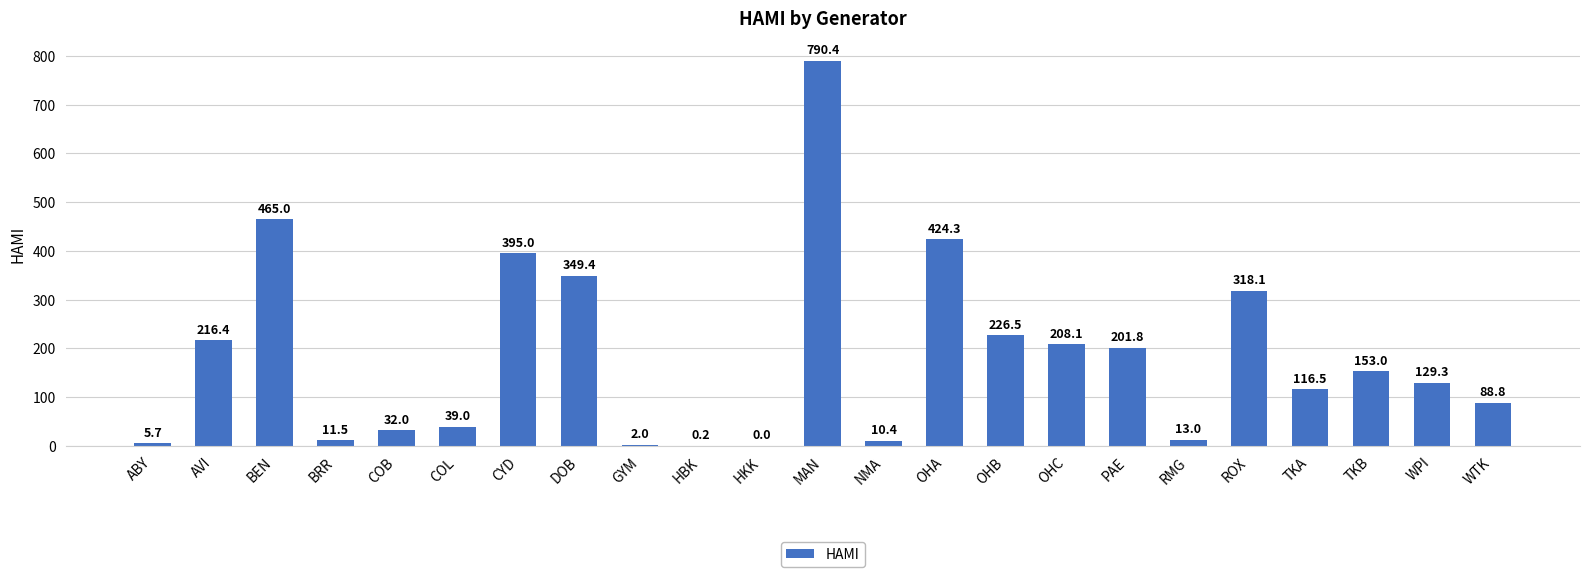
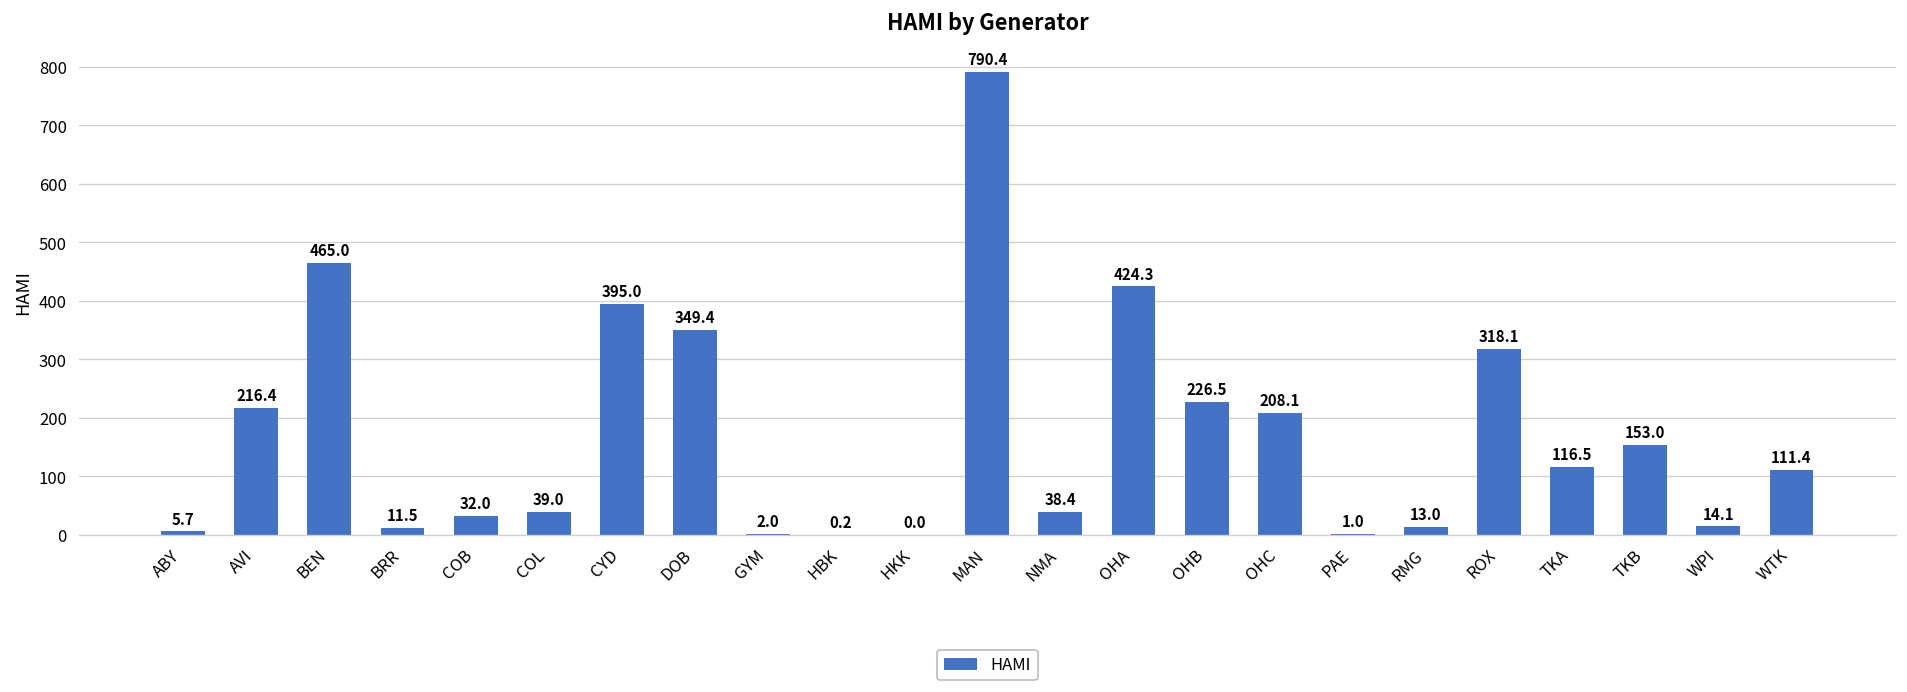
  {
    "ABY": 5.7,
    "AVI": 216.4,
    "BEN": 465.0,
    "BRR": 11.5,
    "COB": 32.0,
    "COL": 39.0,
    "CYD": 395.0,
    "DOB": 349.4,
    "GYM": 2.0,
    "HBK": 0.2,
    "HKK": 0.0,
    "MAN": 790.4,
-   "NMA": 10.4,
+   "NMA": 38.4,
    "OHA": 424.3,
    "OHB": 226.5,
    "OHC": 208.1,
-   "PAE": 201.8,
+   "PAE": 1.0,
    "RMG": 13.0,
    "ROX": 318.1,
    "TKA": 116.5,
    "TKB": 153.0,
-   "WPI": 129.3,
-   "WTK": 88.8
+   "WPI": 14.1,
+   "WTK": 111.4
  }
